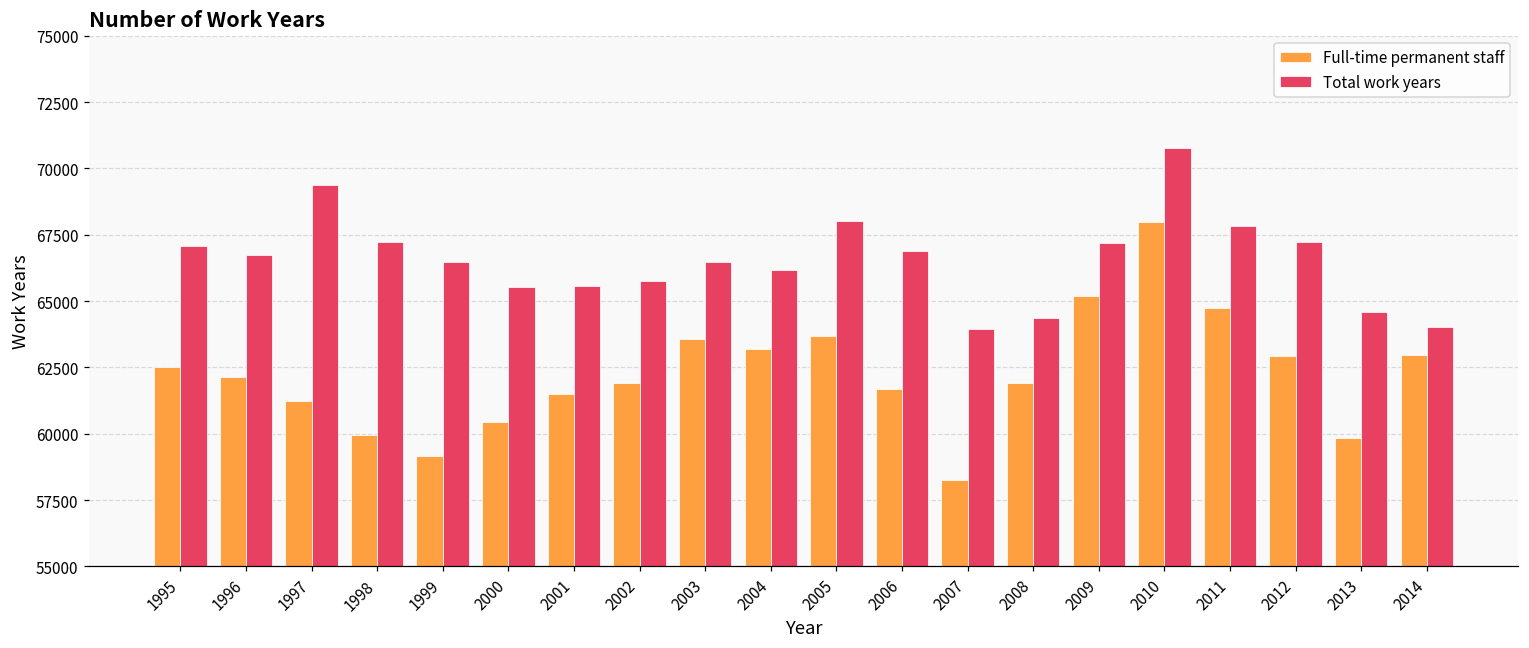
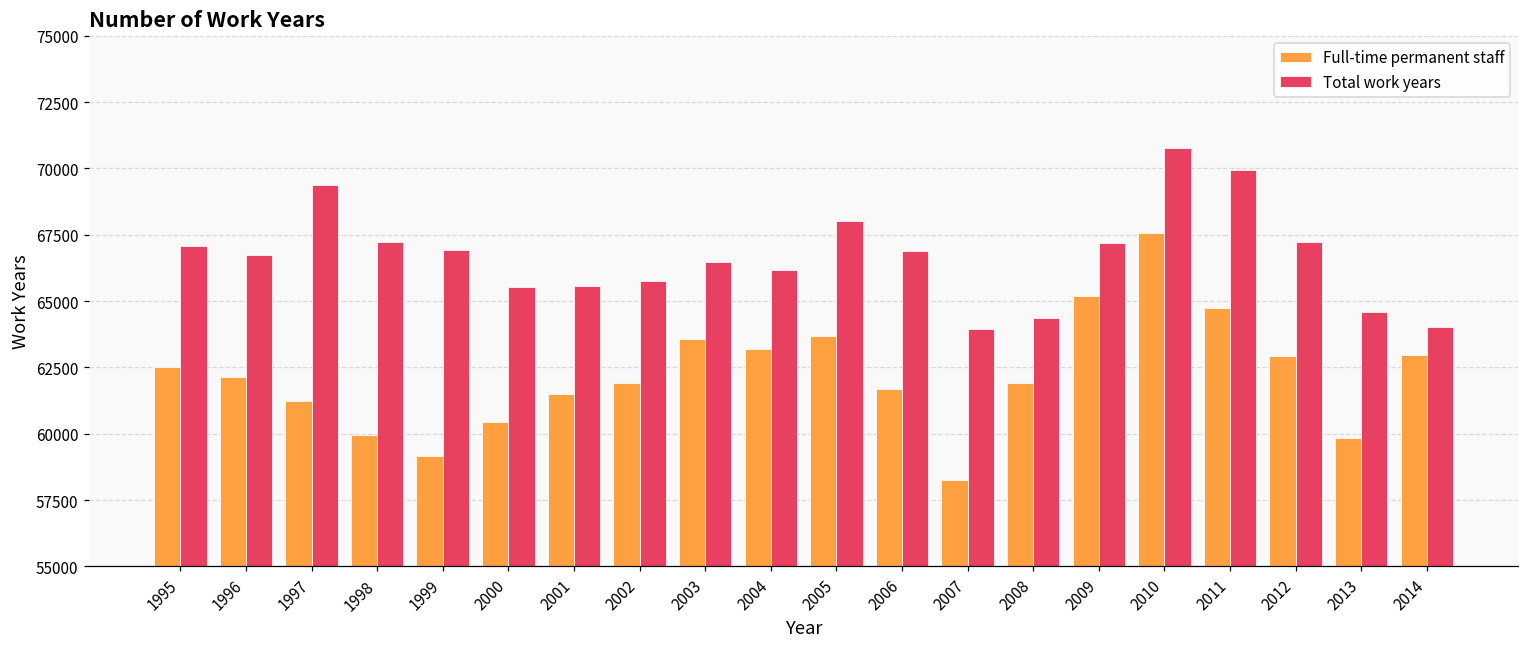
  {
    "Full-time permanent staff": {
      "1995": 62500,
      "1996": 62100,
      "1997": 61200,
      "1998": 59900,
      "1999": 59200,
      "2000": 60400,
      "2001": 61500,
      "2002": 61900,
      "2003": 63600,
      "2004": 63200,
      "2005": 63700,
      "2006": 61700,
      "2007": 58200,
      "2008": 61900,
      "2009": 65200,
-     "2010": 68000,
+     "2010": 67500,
      "2011": 64700,
      "2012": 62900,
      "2013": 59800,
      "2014": 63000
    },
    "Total work years": {
      "1995": 67100,
      "1996": 66700,
      "1997": 69400,
      "1998": 67200,
-     "1999": 66500,
+     "1999": 66900,
      "2000": 65500,
      "2001": 65600,
      "2002": 65700,
      "2003": 66500,
      "2004": 66200,
      "2005": 68000,
      "2006": 66900,
      "2007": 63900,
      "2008": 64400,
      "2009": 67200,
      "2010": 70800,
-     "2011": 67800,
+     "2011": 69900,
      "2012": 67200,
      "2013": 64600,
      "2014": 64000
    }
  }
